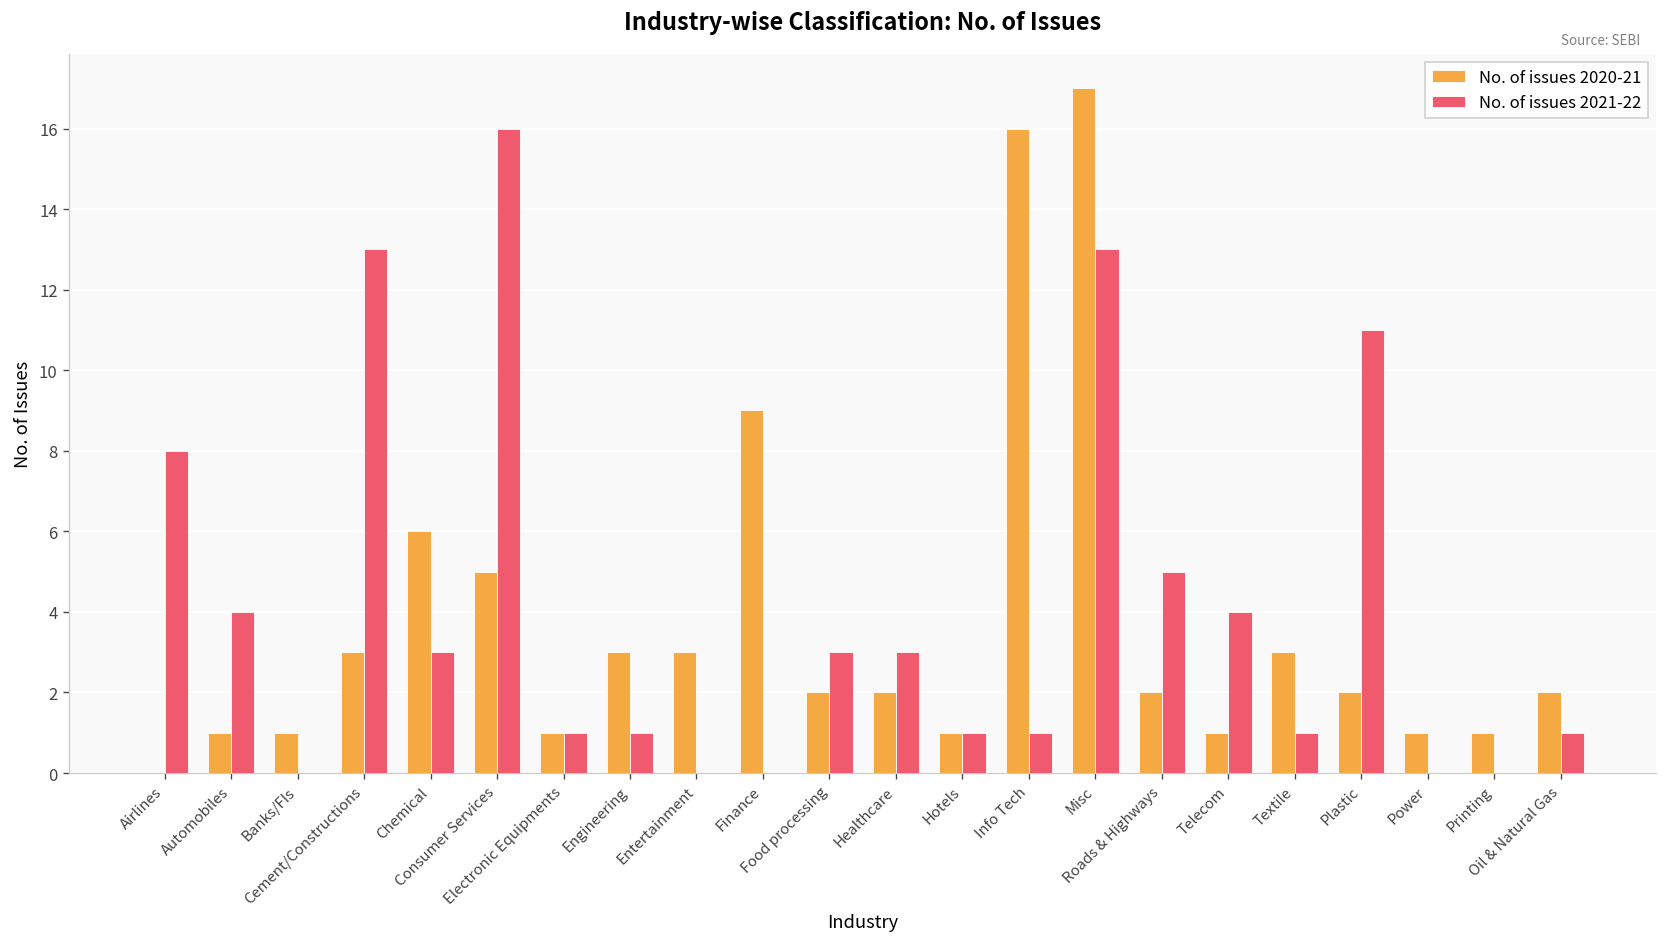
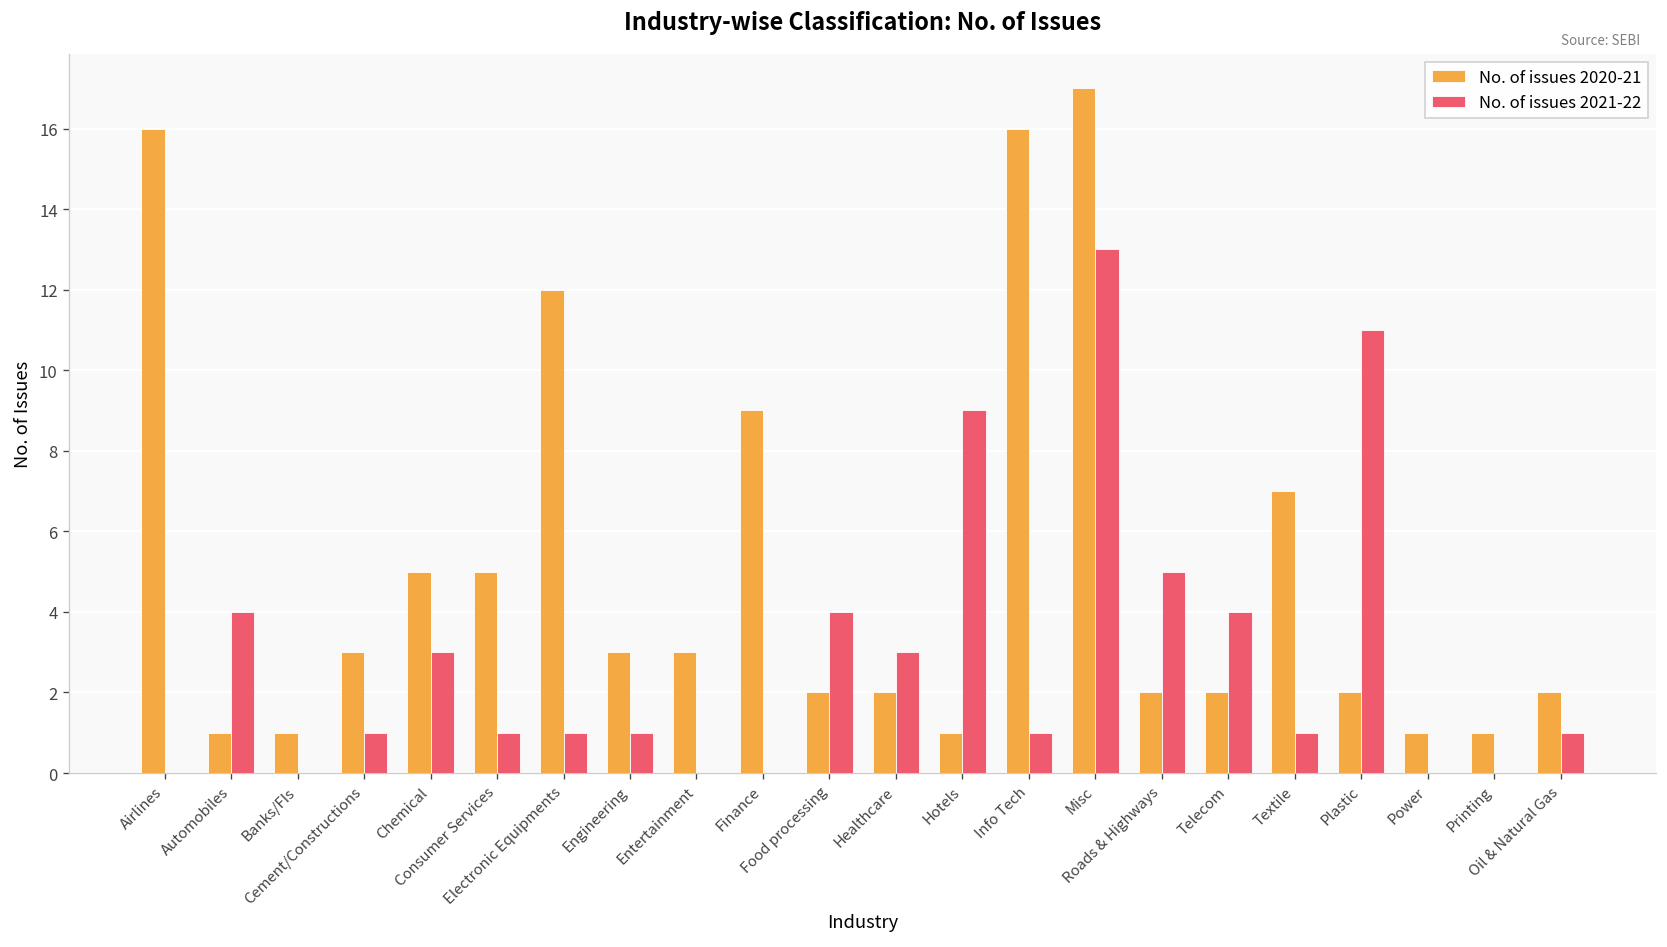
  {
    "No. of issues 2020-21": {
-     "Airlines": 0,
+     "Airlines": 16,
      "Automobiles": 1,
      "Banks/FIs": 1,
      "Cement/Constructions": 3,
-     "Chemical": 6,
+     "Chemical": 5,
      "Consumer Services": 5,
-     "Electronic Equipments": 1,
+     "Electronic Equipments": 12,
      "Engineering": 3,
      "Entertainment": 3,
      "Finance": 9,
      "Food processing": 2,
      "Healthcare": 2,
      "Hotels": 1,
      "Info Tech": 16,
      "Misc": 17,
      "Roads & Highways": 2,
-     "Telecom": 1,
-     "Textile": 3,
+     "Telecom": 2,
+     "Textile": 7,
      "Plastic": 2,
      "Power": 1,
      "Printing": 1,
      "Oil & Natural Gas": 2
    },
    "No. of issues 2021-22": {
-     "Airlines": 8,
+     "Airlines": 0,
      "Automobiles": 4,
      "Banks/FIs": 0,
-     "Cement/Constructions": 13,
+     "Cement/Constructions": 1,
      "Chemical": 3,
-     "Consumer Services": 16,
+     "Consumer Services": 1,
      "Electronic Equipments": 1,
      "Engineering": 1,
      "Entertainment": 0,
      "Finance": 0,
-     "Food processing": 3,
+     "Food processing": 4,
      "Healthcare": 3,
-     "Hotels": 1,
+     "Hotels": 9,
      "Info Tech": 1,
      "Misc": 13,
      "Roads & Highways": 5,
      "Telecom": 4,
      "Textile": 1,
      "Plastic": 11,
      "Power": 0,
      "Printing": 0,
      "Oil & Natural Gas": 1
    }
  }
